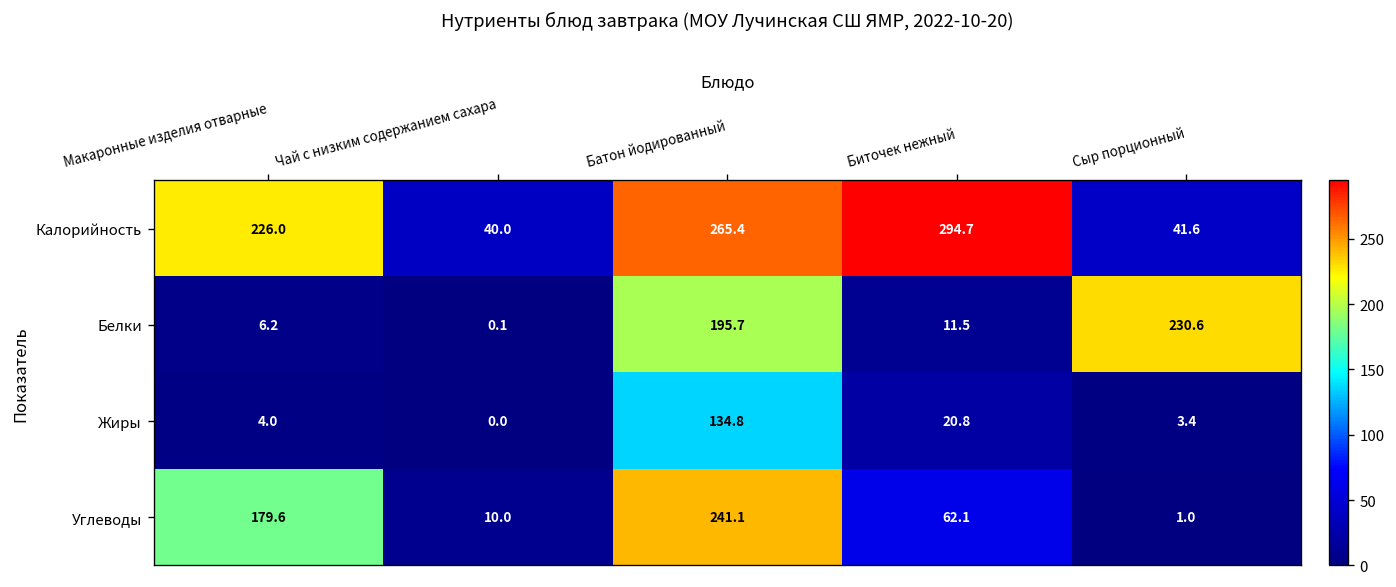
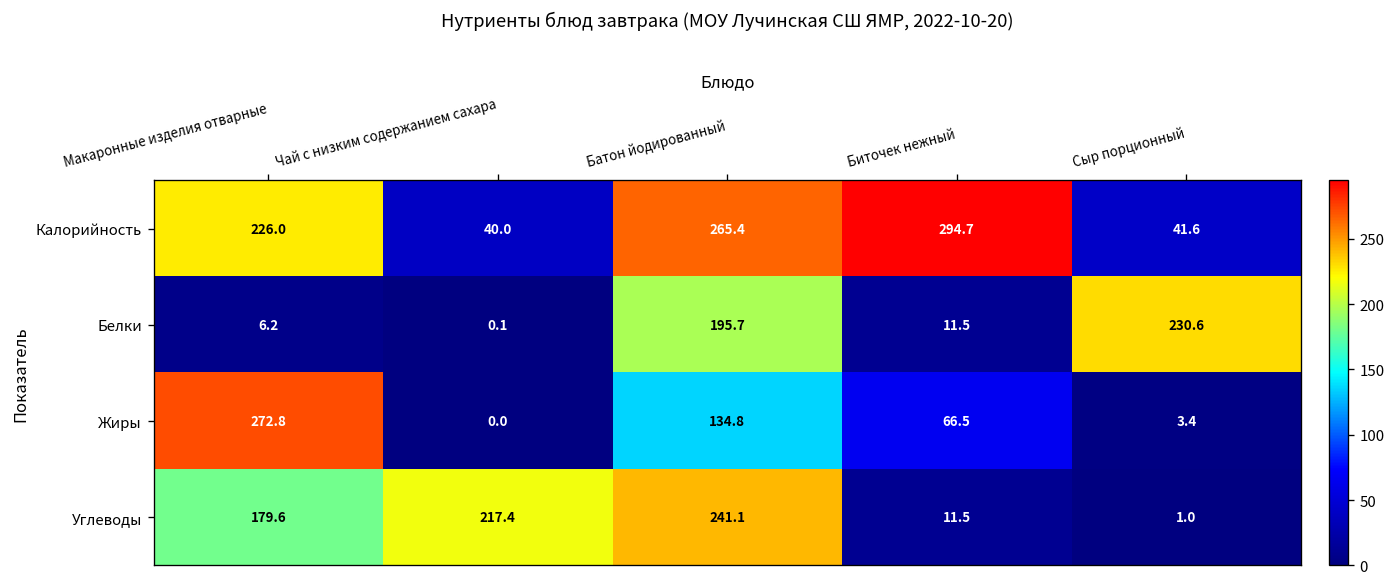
  {
    "Калорийность": {
      "Макаронные изделия отварные": 226.0,
      "Чай с низким содержанием сахара": 40.0,
      "Батон йодированный": 265.4,
      "Биточек нежный": 294.7,
      "Сыр порционный": 41.6
    },
    "Белки": {
      "Макаронные изделия отварные": 6.2,
      "Чай с низким содержанием сахара": 0.1,
      "Батон йодированный": 195.7,
      "Биточек нежный": 11.5,
      "Сыр порционный": 230.6
    },
    "Жиры": {
-     "Макаронные изделия отварные": 4.0,
+     "Макаронные изделия отварные": 272.8,
      "Чай с низким содержанием сахара": 0.0,
      "Батон йодированный": 134.8,
-     "Биточек нежный": 20.8,
+     "Биточек нежный": 66.5,
      "Сыр порционный": 3.4
    },
    "Углеводы": {
      "Макаронные изделия отварные": 179.6,
-     "Чай с низким содержанием сахара": 10.0,
+     "Чай с низким содержанием сахара": 217.4,
      "Батон йодированный": 241.1,
-     "Биточек нежный": 62.1,
+     "Биточек нежный": 11.5,
      "Сыр порционный": 1.0
    }
  }
